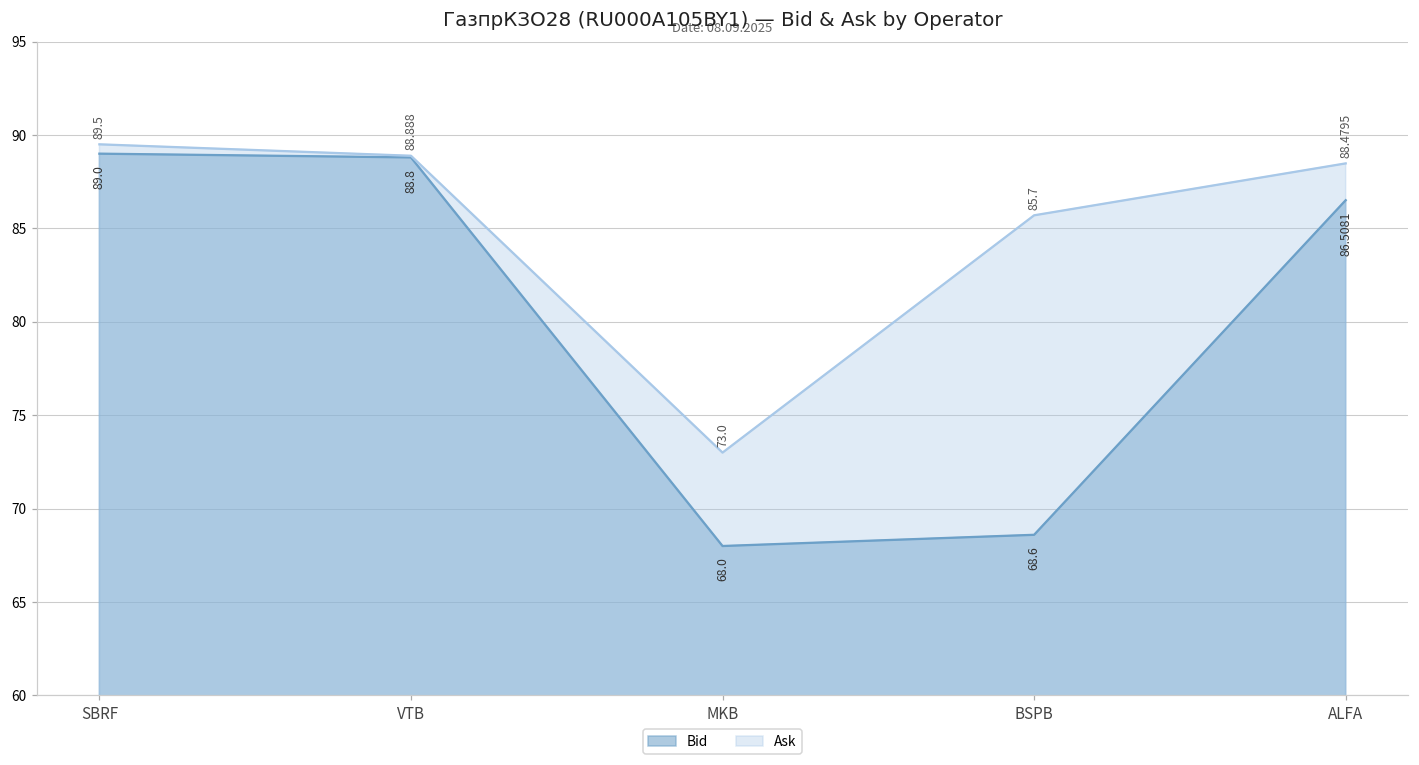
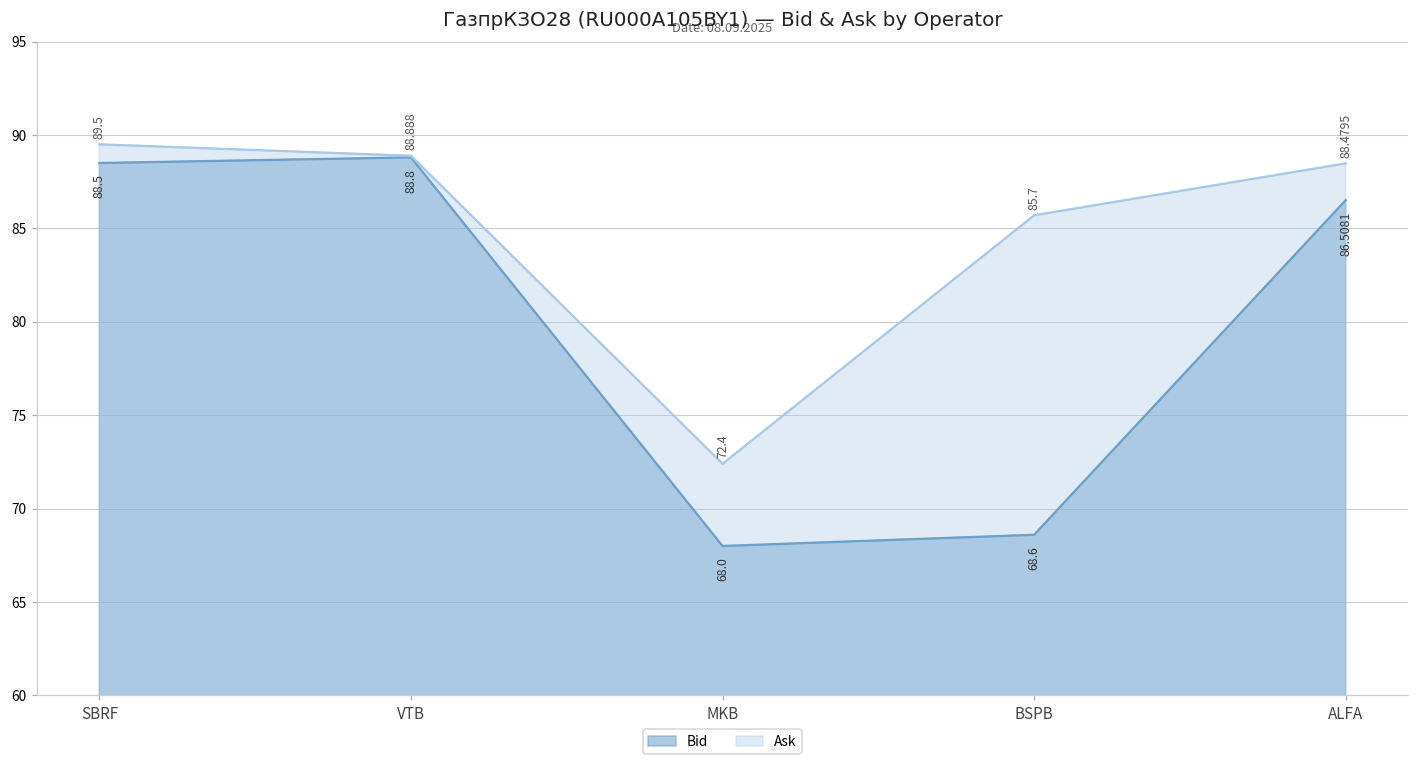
  {
    "Bid": {
-     "SBRF": 89.0,
+     "SBRF": 88.5,
      "MKB": 68.0,
      "BSPB": 68.6,
      "ALFA": 86.5081
    },
    "Ask": {
      "SBRF": 89.5,
-     "MKB": 73.0,
+     "MKB": 72.4,
      "BSPB": 85.7,
      "ALFA": 88.4795
    }
  }
